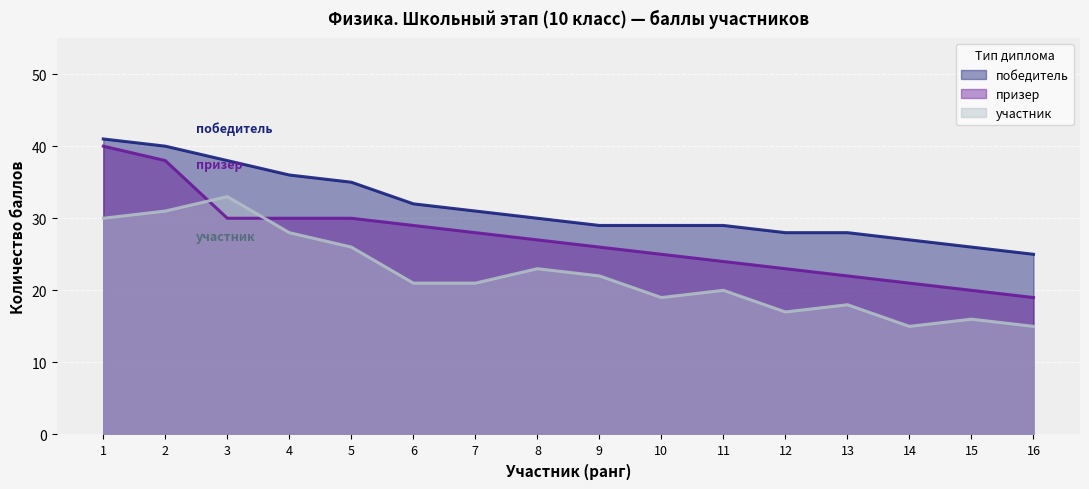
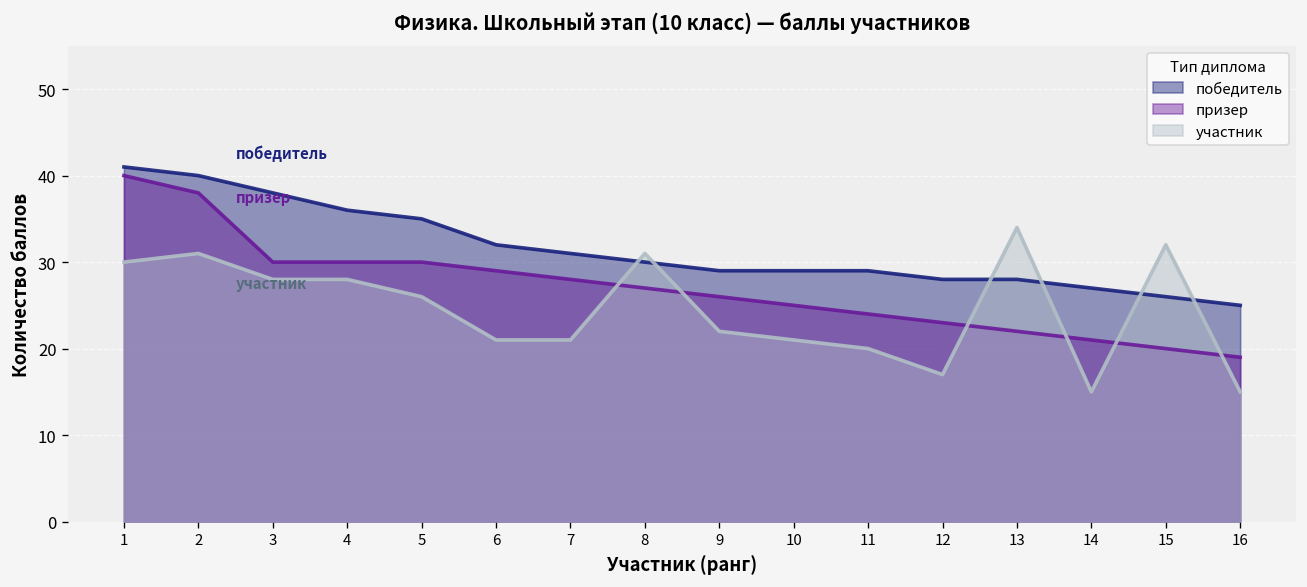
  {
    "участник": {
      "1": 30,
      "2": 31,
-     "3": 33,
+     "3": 28,
      "4": 28,
      "5": 26,
      "6": 21,
      "7": 21,
-     "8": 23,
+     "8": 31,
      "9": 22,
-     "10": 19,
+     "10": 21,
      "11": 20,
      "12": 17,
-     "13": 18,
+     "13": 34,
      "14": 15,
-     "15": 16,
+     "15": 32,
      "16": 15
    }
  }
